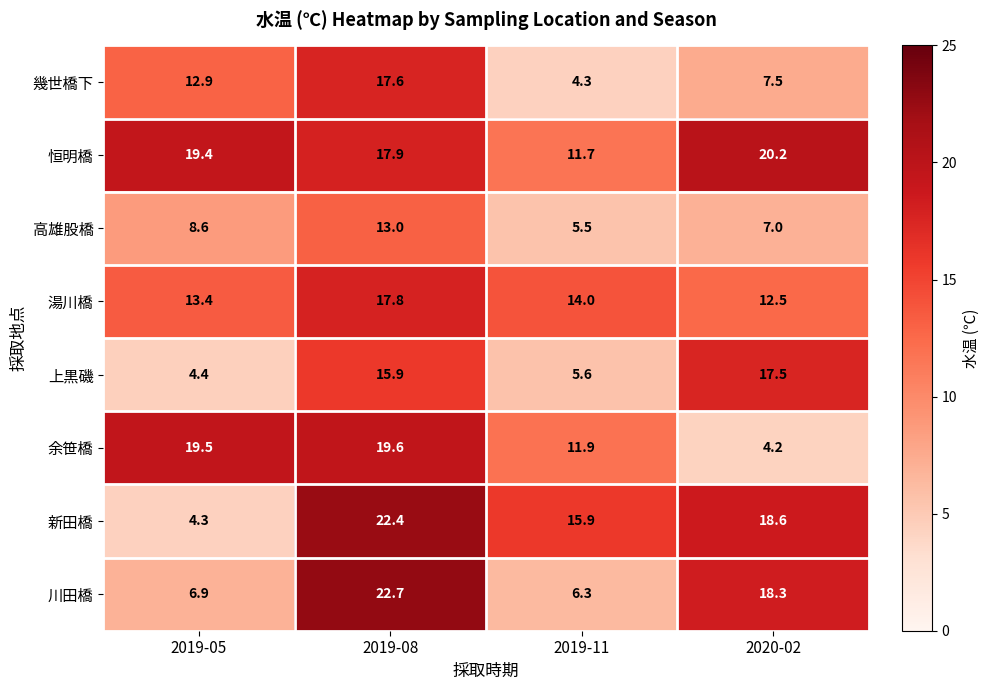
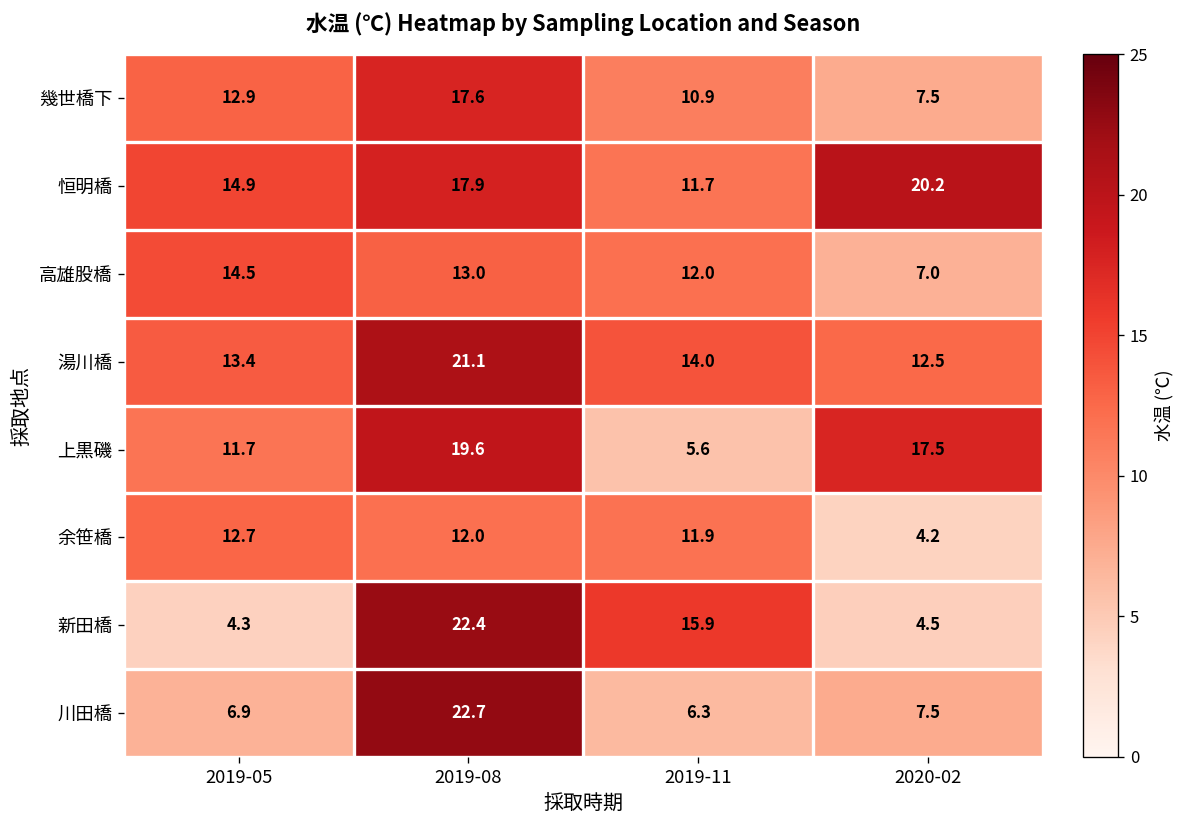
  {
    "幾世橋下": {
      "2019-05": 12.9,
      "2019-08": 17.6,
-     "2019-11": 4.3,
+     "2019-11": 10.9,
      "2020-02": 7.5
    },
    "恒明橋": {
-     "2019-05": 19.4,
+     "2019-05": 14.9,
      "2019-08": 17.9,
      "2019-11": 11.7,
      "2020-02": 20.2
    },
    "高雄股橋": {
-     "2019-05": 8.6,
+     "2019-05": 14.5,
      "2019-08": 13.0,
-     "2019-11": 5.5,
+     "2019-11": 12.0,
      "2020-02": 7.0
    },
    "湯川橋": {
      "2019-05": 13.4,
-     "2019-08": 17.8,
+     "2019-08": 21.1,
      "2019-11": 14.0,
      "2020-02": 12.5
    },
    "上黒磯": {
-     "2019-05": 4.4,
-     "2019-08": 15.9,
+     "2019-05": 11.7,
+     "2019-08": 19.6,
      "2019-11": 5.6,
      "2020-02": 17.5
    },
    "余笹橋": {
-     "2019-05": 19.5,
-     "2019-08": 19.6,
+     "2019-05": 12.7,
+     "2019-08": 12.0,
      "2019-11": 11.9,
      "2020-02": 4.2
    },
    "新田橋": {
      "2019-05": 4.3,
      "2019-08": 22.4,
      "2019-11": 15.9,
-     "2020-02": 18.6
+     "2020-02": 4.5
    },
    "川田橋": {
      "2019-05": 6.9,
      "2019-08": 22.7,
      "2019-11": 6.3,
-     "2020-02": 18.3
+     "2020-02": 7.5
    }
  }
